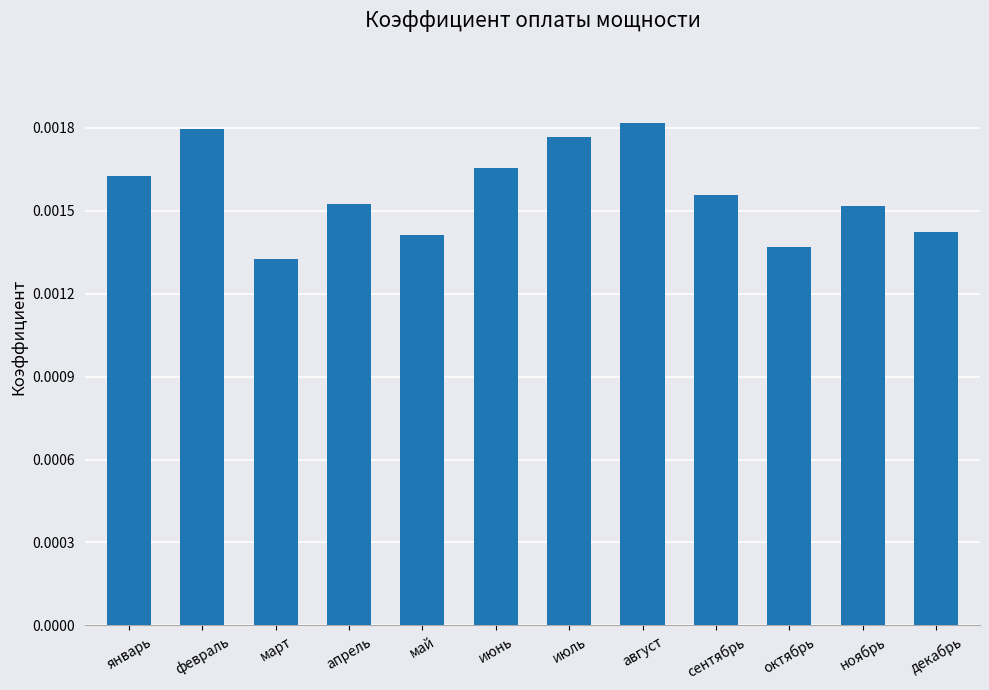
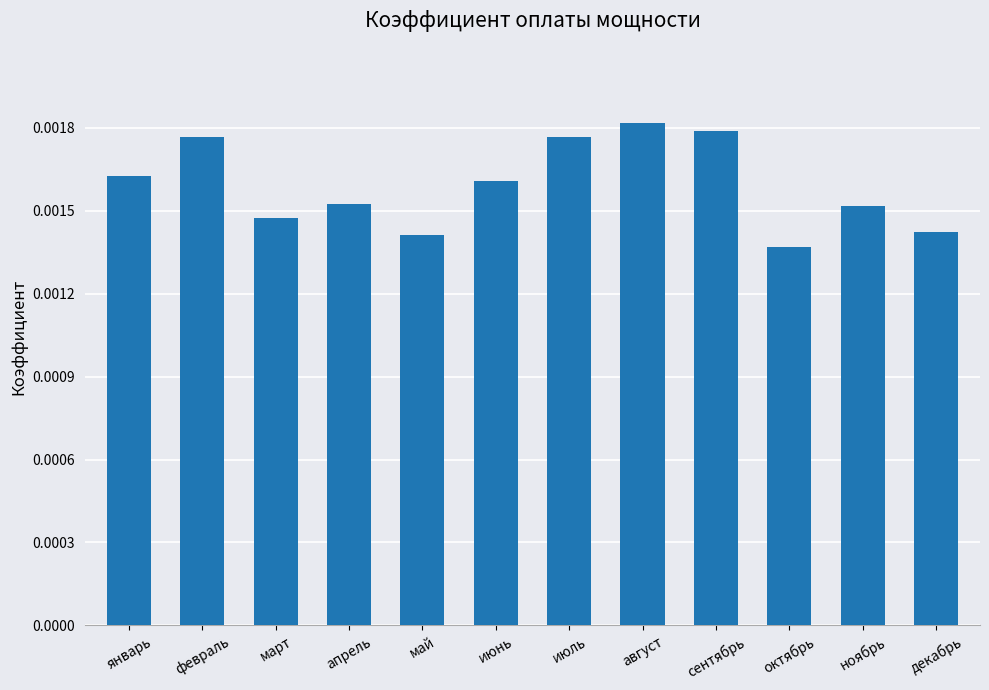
  {
    "январь": 0.00162,
-   "февраль": 0.00180,
-   "март": 0.00133,
+   "февраль": 0.00177,
+   "март": 0.00147,
    "апрель": 0.00152,
    "май": 0.00141,
-   "июнь": 0.00166,
+   "июнь": 0.00161,
    "июль": 0.00177,
    "август": 0.00182,
-   "сентябрь": 0.00156,
+   "сентябрь": 0.00179,
    "октябрь": 0.00137,
    "ноябрь": 0.00152,
    "декабрь": 0.00142
  }
